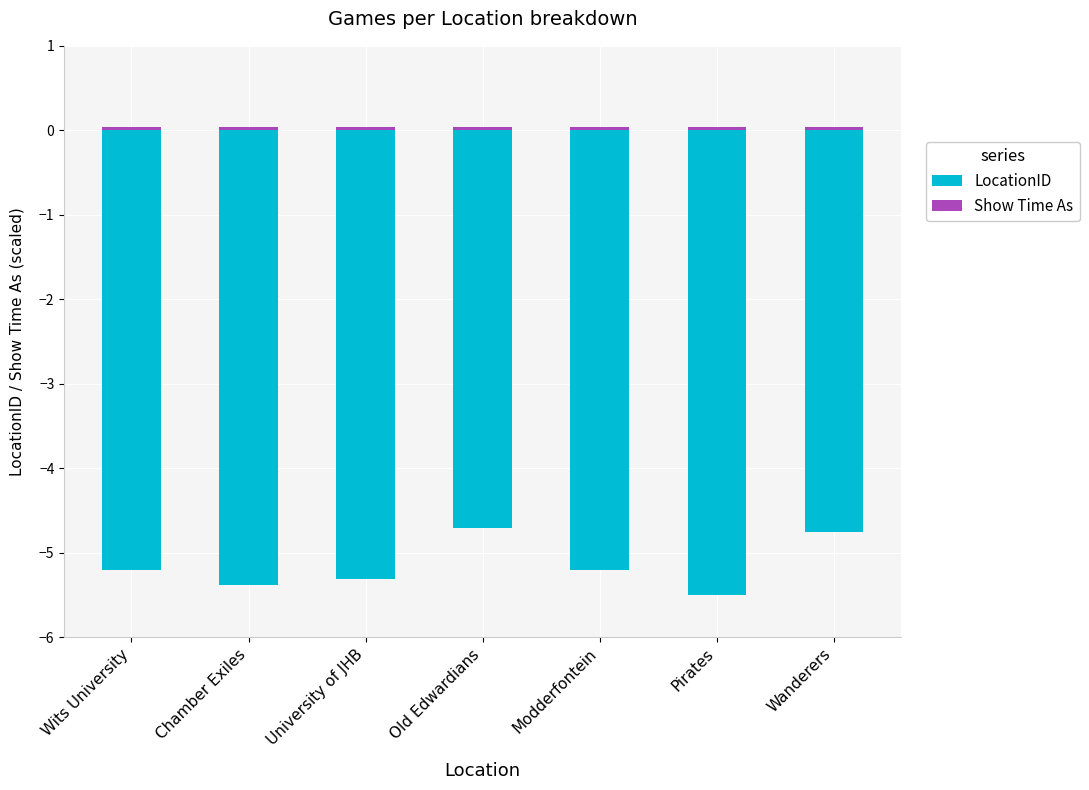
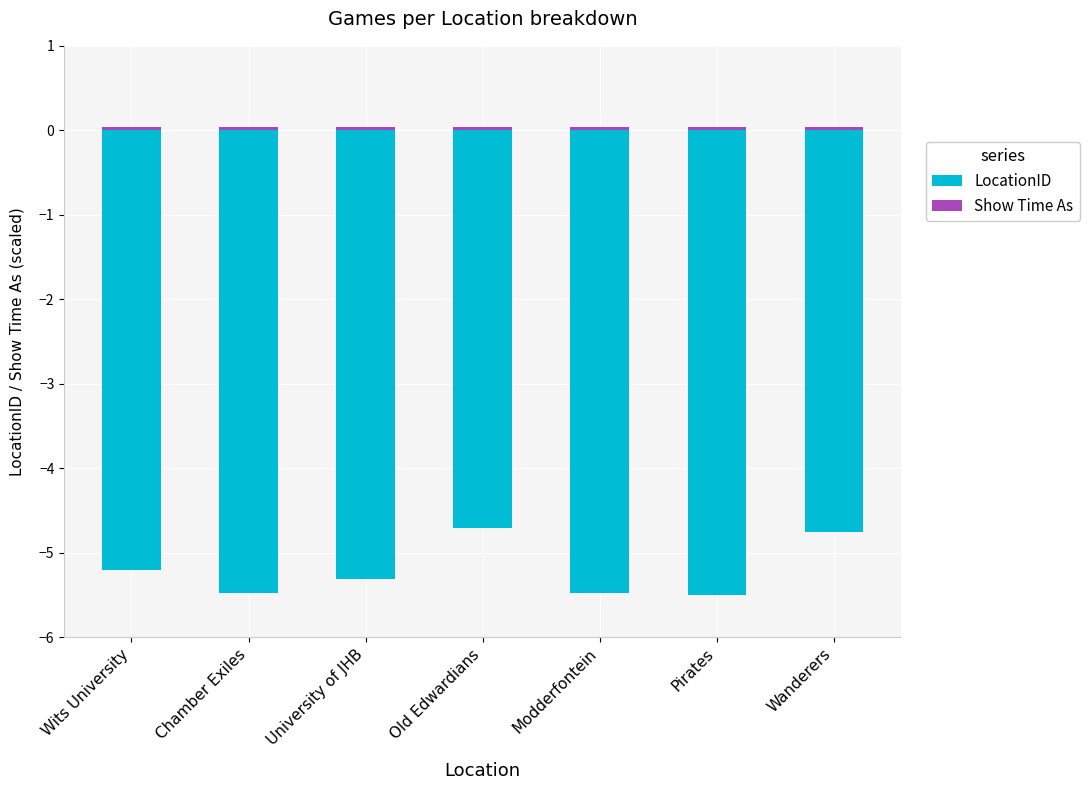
  {
    "LocationID": {
      "Wits University": -5.2,
-     "Chamber Exiles": -5.4,
+     "Chamber Exiles": -5.5,
      "University of JHB": -5.3,
      "Old Edwardians": -4.7,
-     "Modderfontein": -5.2,
+     "Modderfontein": -5.5,
      "Pirates": -5.5,
      "Wanderers": -4.8
    },
    "Show Time As": {
      "Wits University": 0.0,
      "Chamber Exiles": 0.0,
      "University of JHB": 0.0,
      "Old Edwardians": 0.0,
      "Modderfontein": 0.0,
      "Pirates": 0.0,
      "Wanderers": 0.0
    }
  }
